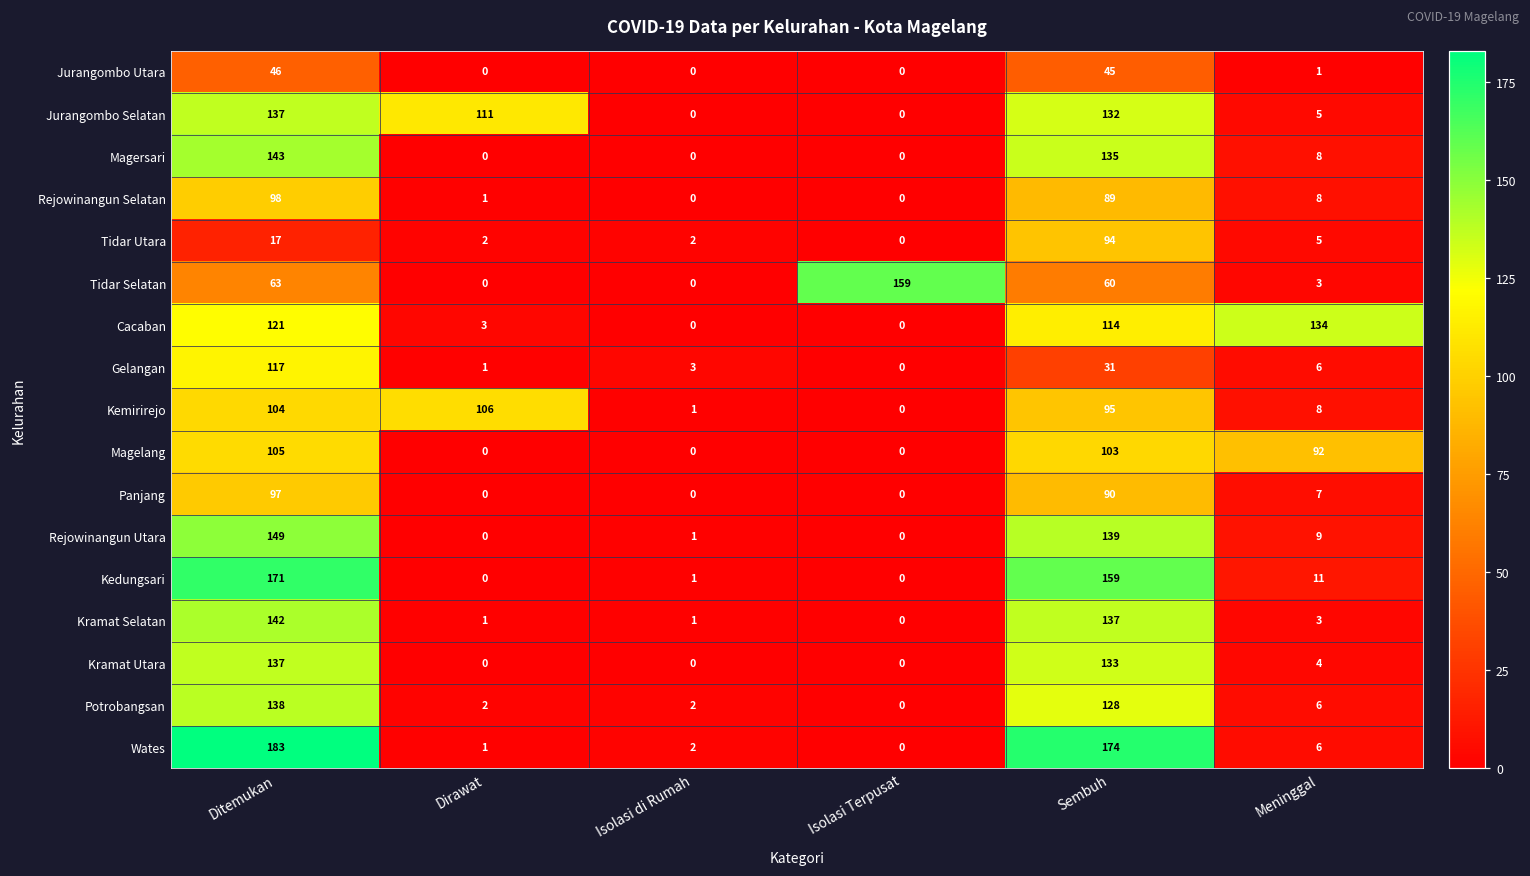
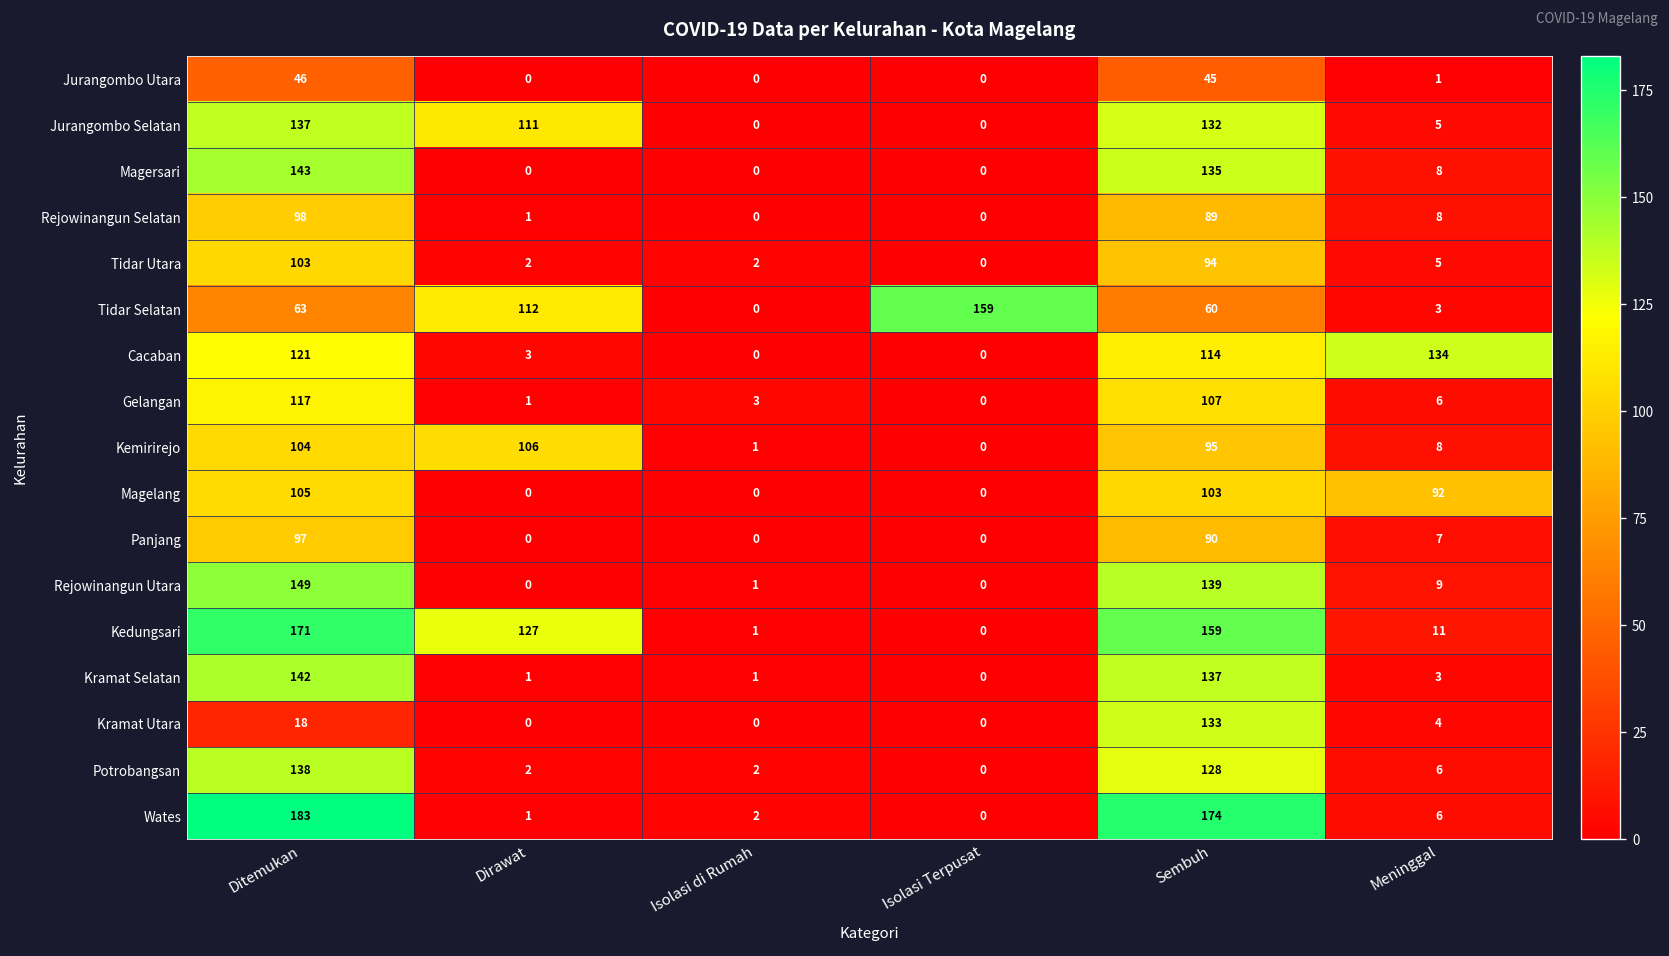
  {
    "Jurangombo Utara": {
      "Ditemukan": 46,
      "Dirawat": 0,
      "Isolasi di Rumah": 0,
      "Isolasi Terpusat": 0,
      "Sembuh": 45,
      "Meninggal": 1
    },
    "Jurangombo Selatan": {
      "Ditemukan": 137,
      "Dirawat": 111,
      "Isolasi di Rumah": 0,
      "Isolasi Terpusat": 0,
      "Sembuh": 132,
      "Meninggal": 5
    },
    "Magersari": {
      "Ditemukan": 143,
      "Dirawat": 0,
      "Isolasi di Rumah": 0,
      "Isolasi Terpusat": 0,
      "Sembuh": 135,
      "Meninggal": 8
    },
    "Rejowinangun Selatan": {
      "Ditemukan": 98,
      "Dirawat": 1,
      "Isolasi di Rumah": 0,
      "Isolasi Terpusat": 0,
      "Sembuh": 89,
      "Meninggal": 8
    },
    "Tidar Utara": {
-     "Ditemukan": 17,
+     "Ditemukan": 103,
      "Dirawat": 2,
      "Isolasi di Rumah": 2,
      "Isolasi Terpusat": 0,
      "Sembuh": 94,
      "Meninggal": 5
    },
    "Tidar Selatan": {
      "Ditemukan": 63,
-     "Dirawat": 0,
+     "Dirawat": 112,
      "Isolasi di Rumah": 0,
      "Isolasi Terpusat": 159,
      "Sembuh": 60,
      "Meninggal": 3
    },
    "Cacaban": {
      "Ditemukan": 121,
      "Dirawat": 3,
      "Isolasi di Rumah": 0,
      "Isolasi Terpusat": 0,
      "Sembuh": 114,
      "Meninggal": 134
    },
    "Gelangan": {
      "Ditemukan": 117,
      "Dirawat": 1,
      "Isolasi di Rumah": 3,
      "Isolasi Terpusat": 0,
-     "Sembuh": 31,
+     "Sembuh": 107,
      "Meninggal": 6
    },
    "Kemirirejo": {
      "Ditemukan": 104,
      "Dirawat": 106,
      "Isolasi di Rumah": 1,
      "Isolasi Terpusat": 0,
      "Sembuh": 95,
      "Meninggal": 8
    },
    "Magelang": {
      "Ditemukan": 105,
      "Dirawat": 0,
      "Isolasi di Rumah": 0,
      "Isolasi Terpusat": 0,
      "Sembuh": 103,
      "Meninggal": 92
    },
    "Panjang": {
      "Ditemukan": 97,
      "Dirawat": 0,
      "Isolasi di Rumah": 0,
      "Isolasi Terpusat": 0,
      "Sembuh": 90,
      "Meninggal": 7
    },
    "Rejowinangun Utara": {
      "Ditemukan": 149,
      "Dirawat": 0,
      "Isolasi di Rumah": 1,
      "Isolasi Terpusat": 0,
      "Sembuh": 139,
      "Meninggal": 9
    },
    "Kedungsari": {
      "Ditemukan": 171,
-     "Dirawat": 0,
+     "Dirawat": 127,
      "Isolasi di Rumah": 1,
      "Isolasi Terpusat": 0,
      "Sembuh": 159,
      "Meninggal": 11
    },
    "Kramat Selatan": {
      "Ditemukan": 142,
      "Dirawat": 1,
      "Isolasi di Rumah": 1,
      "Isolasi Terpusat": 0,
      "Sembuh": 137,
      "Meninggal": 3
    },
    "Kramat Utara": {
-     "Ditemukan": 137,
+     "Ditemukan": 18,
      "Dirawat": 0,
      "Isolasi di Rumah": 0,
      "Isolasi Terpusat": 0,
      "Sembuh": 133,
      "Meninggal": 4
    },
    "Potrobangsan": {
      "Ditemukan": 138,
      "Dirawat": 2,
      "Isolasi di Rumah": 2,
      "Isolasi Terpusat": 0,
      "Sembuh": 128,
      "Meninggal": 6
    },
    "Wates": {
      "Ditemukan": 183,
      "Dirawat": 1,
      "Isolasi di Rumah": 2,
      "Isolasi Terpusat": 0,
      "Sembuh": 174,
      "Meninggal": 6
    }
  }
